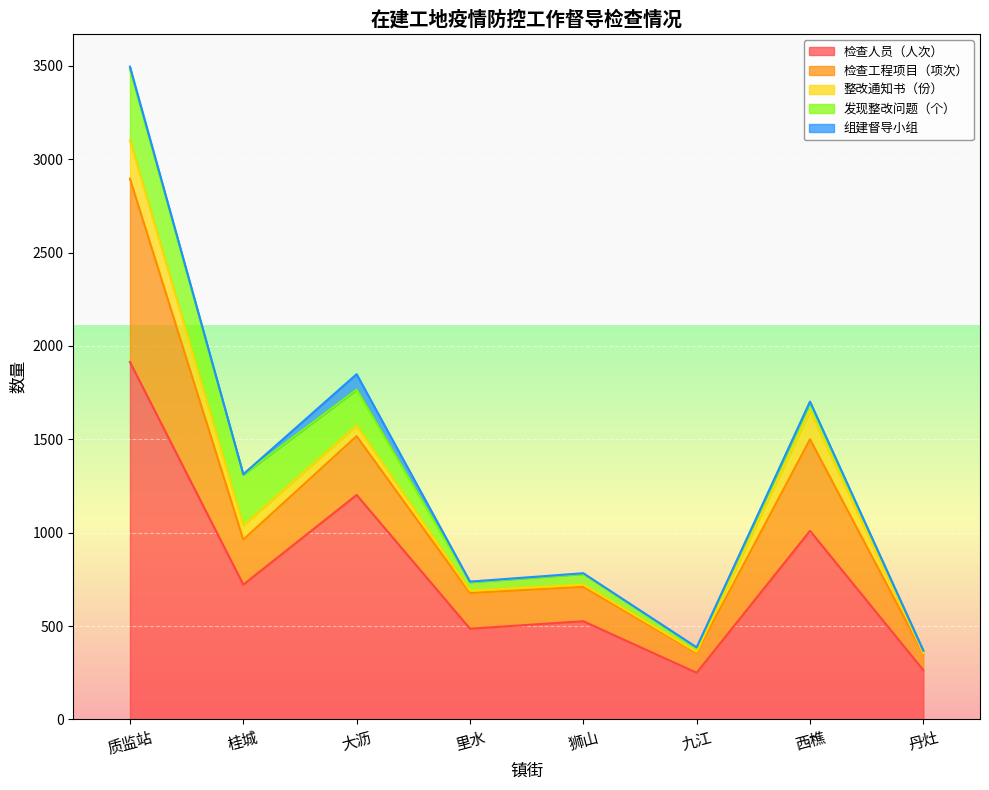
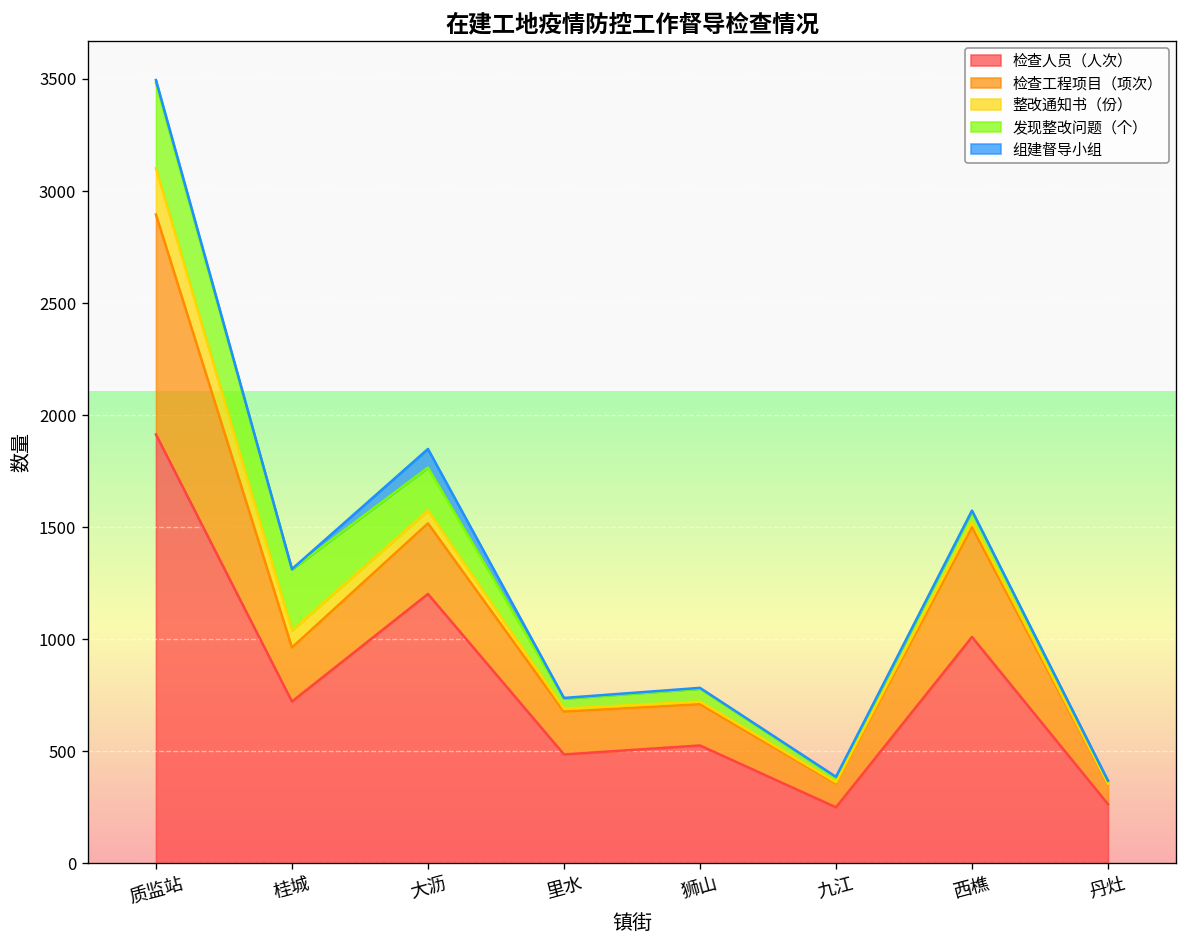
  {
    "检查人员（人次）": {
      "质监站": 1910,
      "桂城": 720,
      "大沥": 1200,
      "里水": 490,
      "狮山": 530,
      "九江": 250,
      "西樵": 1010,
      "丹灶": 260
    },
    "检查工程项目（项次）": {
      "质监站": 980,
      "桂城": 240,
      "大沥": 320,
      "西樵": 490
    },
    "整改通知书（份）": {
      "质监站": 210,
      "桂城": 80,
      "大沥": 60,
-     "西樵": 150
+     "西樵": 20
    },
    "发现整改问题（个）": {
      "大沥": 190
    },
    "组建督导小组": {
      "大沥": 80
    }
  }
